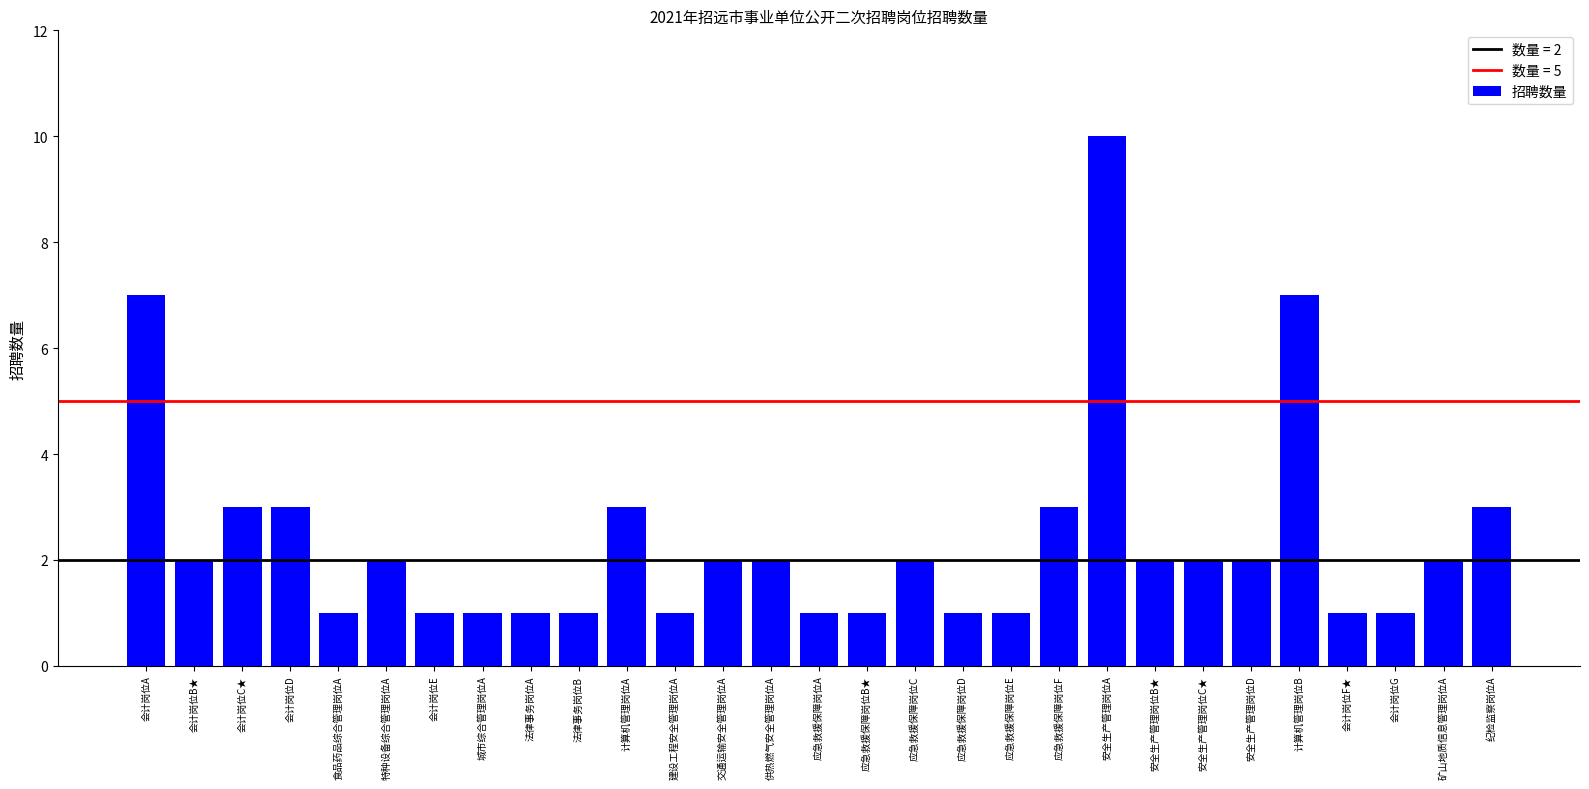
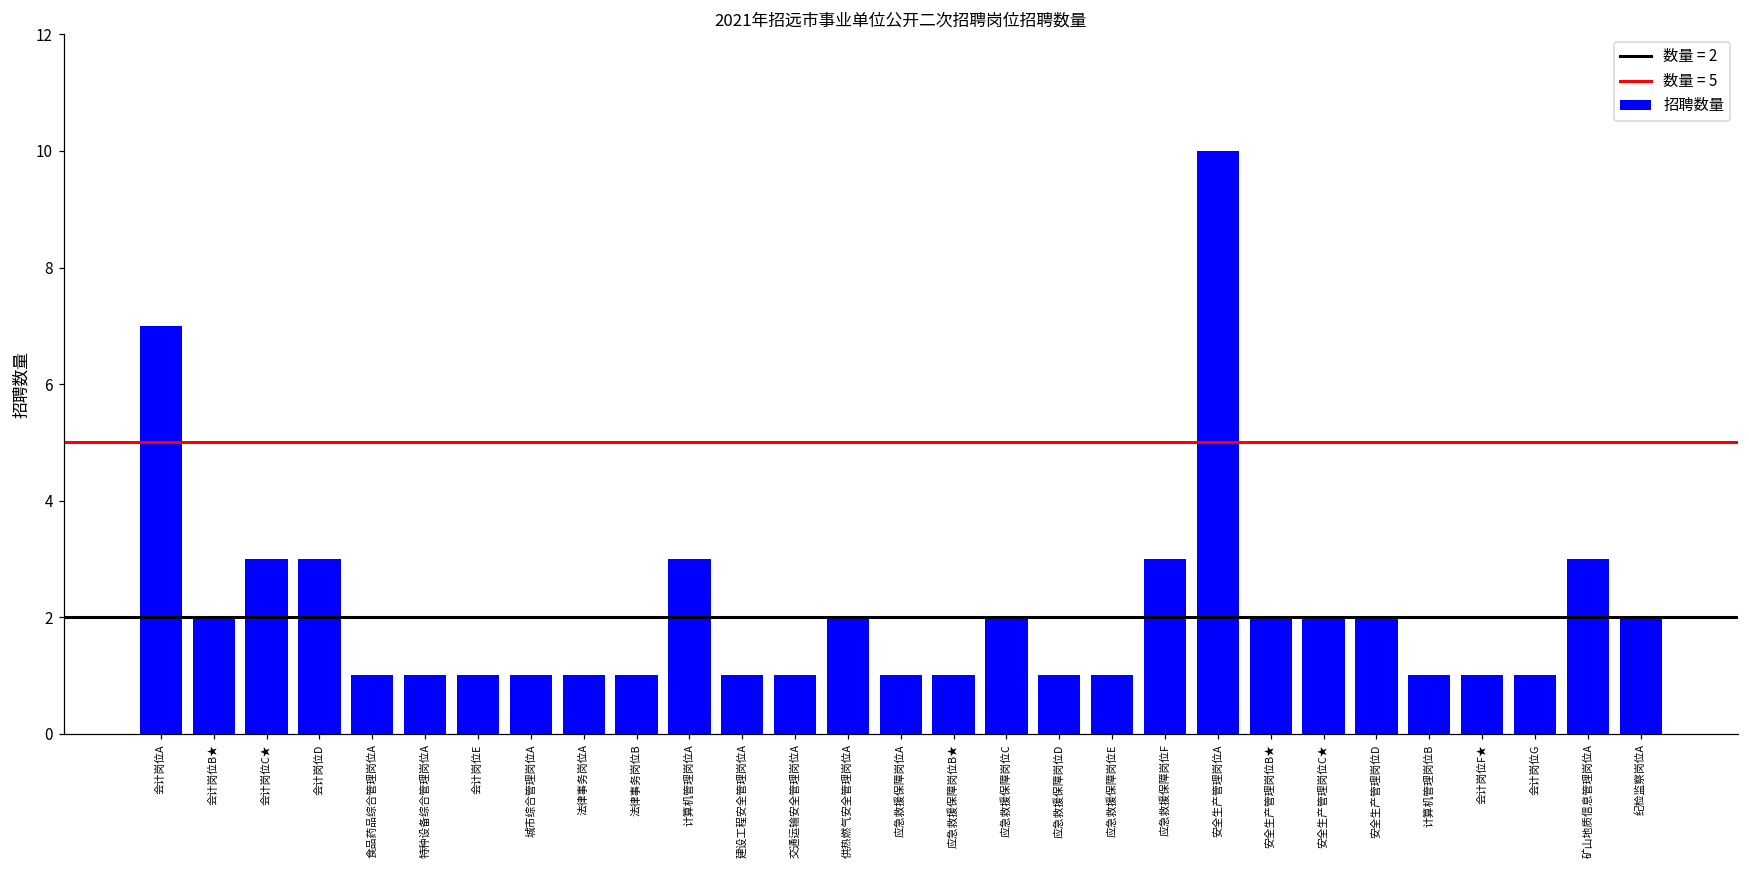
  {
    "会计岗位A": 7,
    "会计岗位B★": 2,
    "会计岗位C★": 3,
    "会计岗位D": 3,
    "食品药品综合管理岗位A": 1,
-   "特种设备综合管理岗位A": 2,
+   "特种设备综合管理岗位A": 1,
    "会计岗位E": 1,
    "城市综合管理岗位A": 1,
    "法律事务岗位A": 1,
    "法律事务岗位B": 1,
    "计算机管理岗位A": 3,
    "建设工程安全管理岗位A": 1,
-   "交通运输安全管理岗位A": 2,
+   "交通运输安全管理岗位A": 1,
    "供热燃气安全管理岗位A": 2,
    "应急救援保障岗位A": 1,
    "应急救援保障岗位B★": 1,
    "应急救援保障岗位C": 2,
    "应急救援保障岗位D": 1,
    "应急救援保障岗位E": 1,
    "应急救援保障岗位F": 3,
    "安全生产管理岗位A": 10,
    "安全生产管理岗位B★": 2,
    "安全生产管理岗位C★": 2,
    "安全生产管理岗位D": 2,
-   "计算机管理岗位B": 7,
+   "计算机管理岗位B": 1,
    "会计岗位F★": 1,
    "会计岗位G": 1,
-   "矿山地质信息管理岗位A": 2,
-   "纪检监察岗位A": 3
+   "矿山地质信息管理岗位A": 3,
+   "纪检监察岗位A": 2
  }
